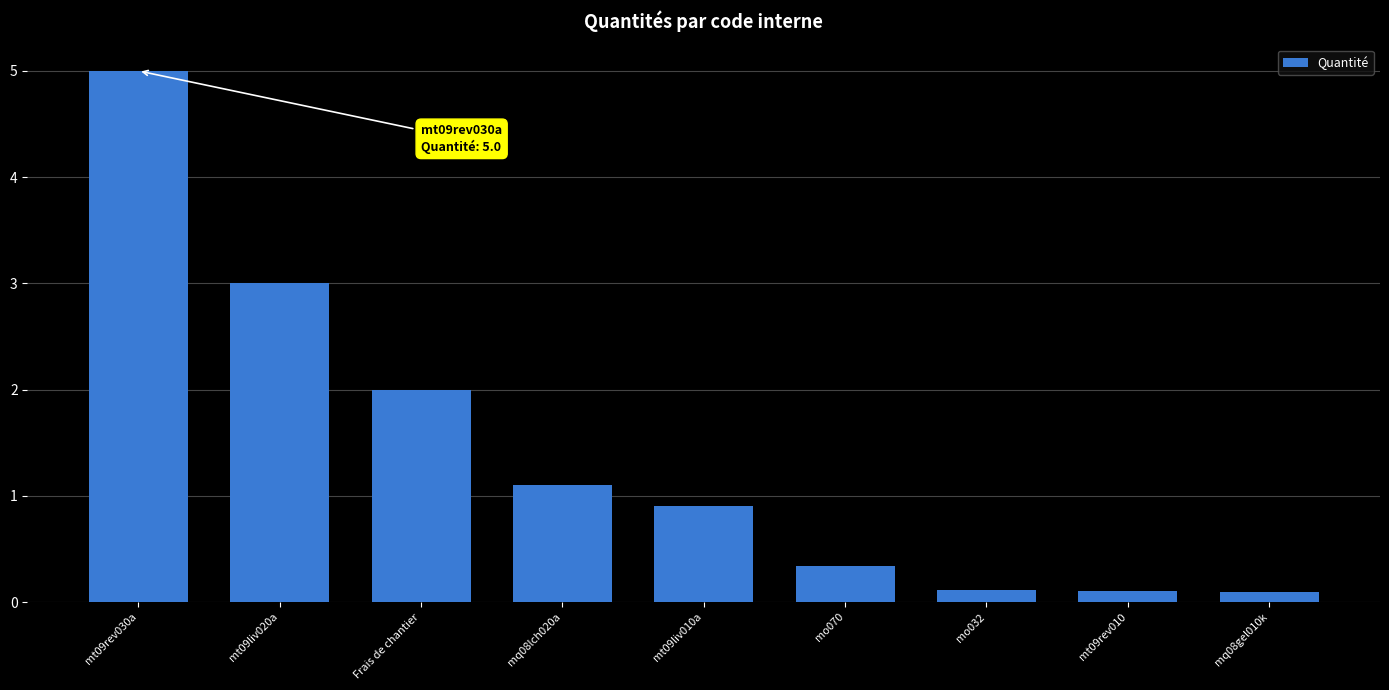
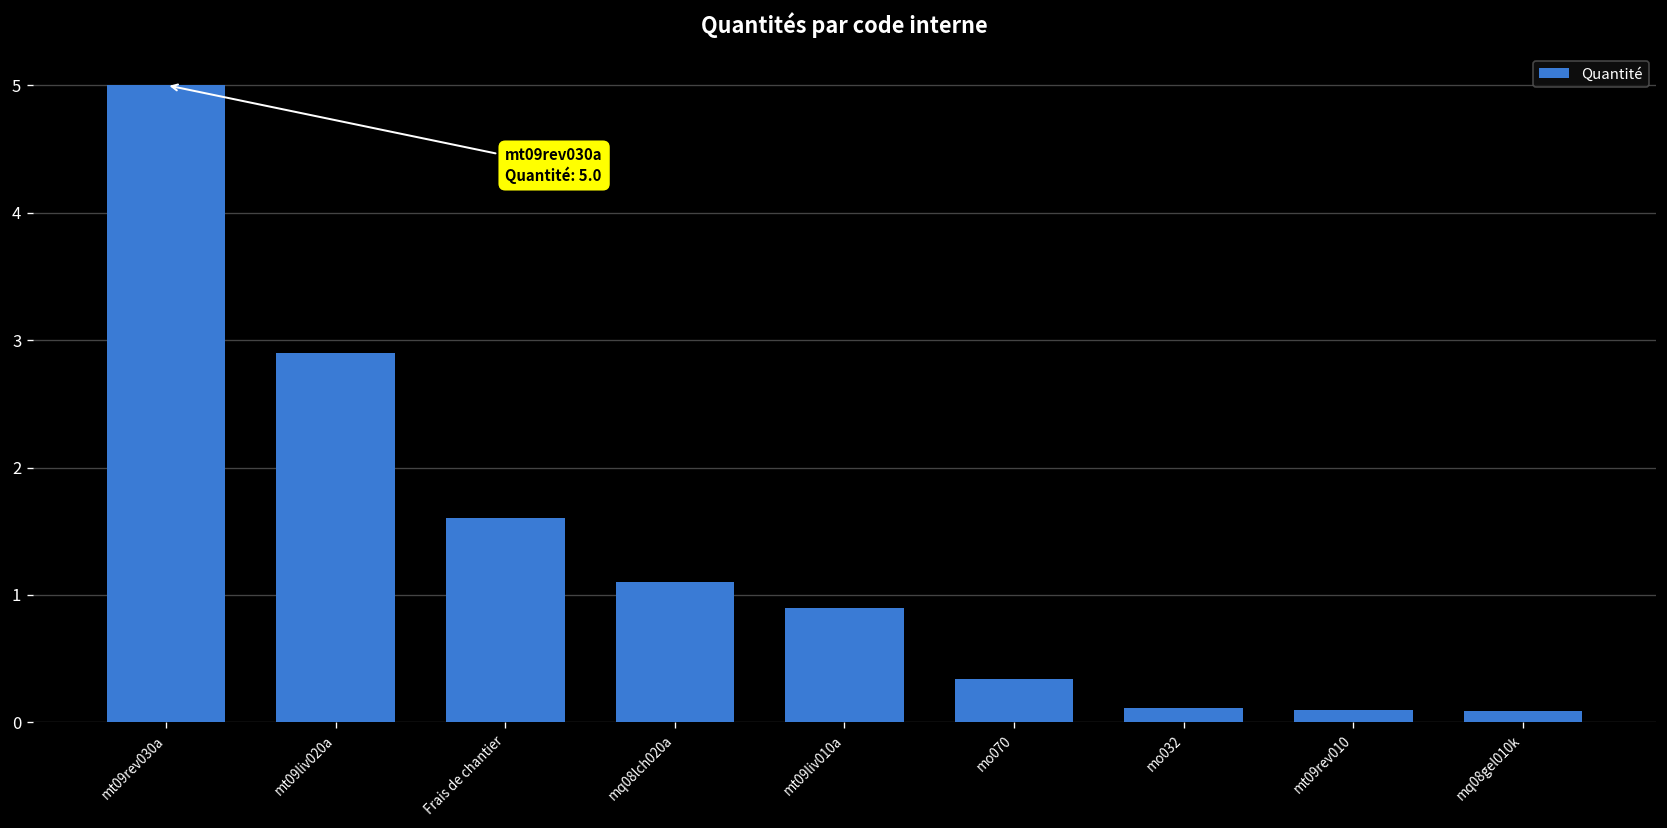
  {
    "mt09rev030a": 5.0,
-   "mt09liv020a": 3.0,
-   "Frais de chantier": 2.0,
+   "mt09liv020a": 2.9,
+   "Frais de chantier": 1.6,
    "mq08lch020a": 1.1,
    "mt09liv010a": 0.9,
    "mo070": 0.34,
    "mo032": 0.1,
    "mt09rev010": 0.1,
    "mq08gel010k": 0.1
  }
